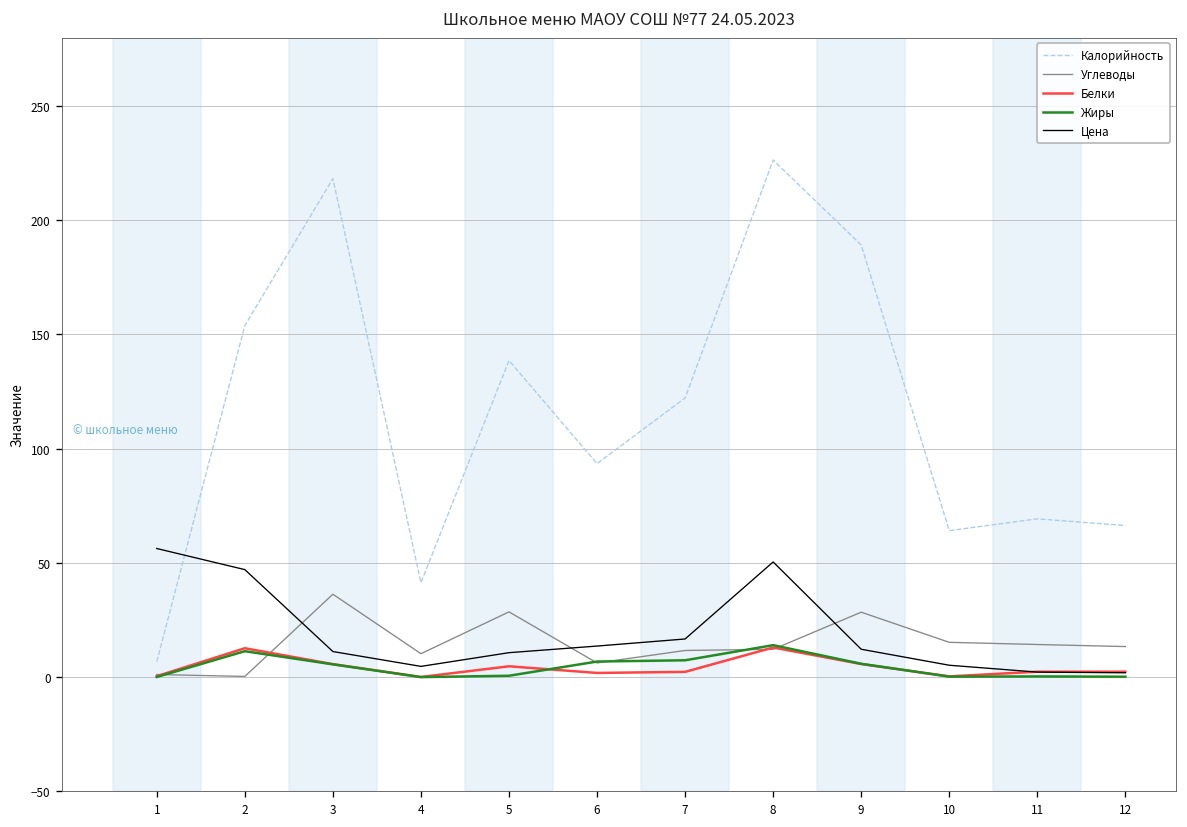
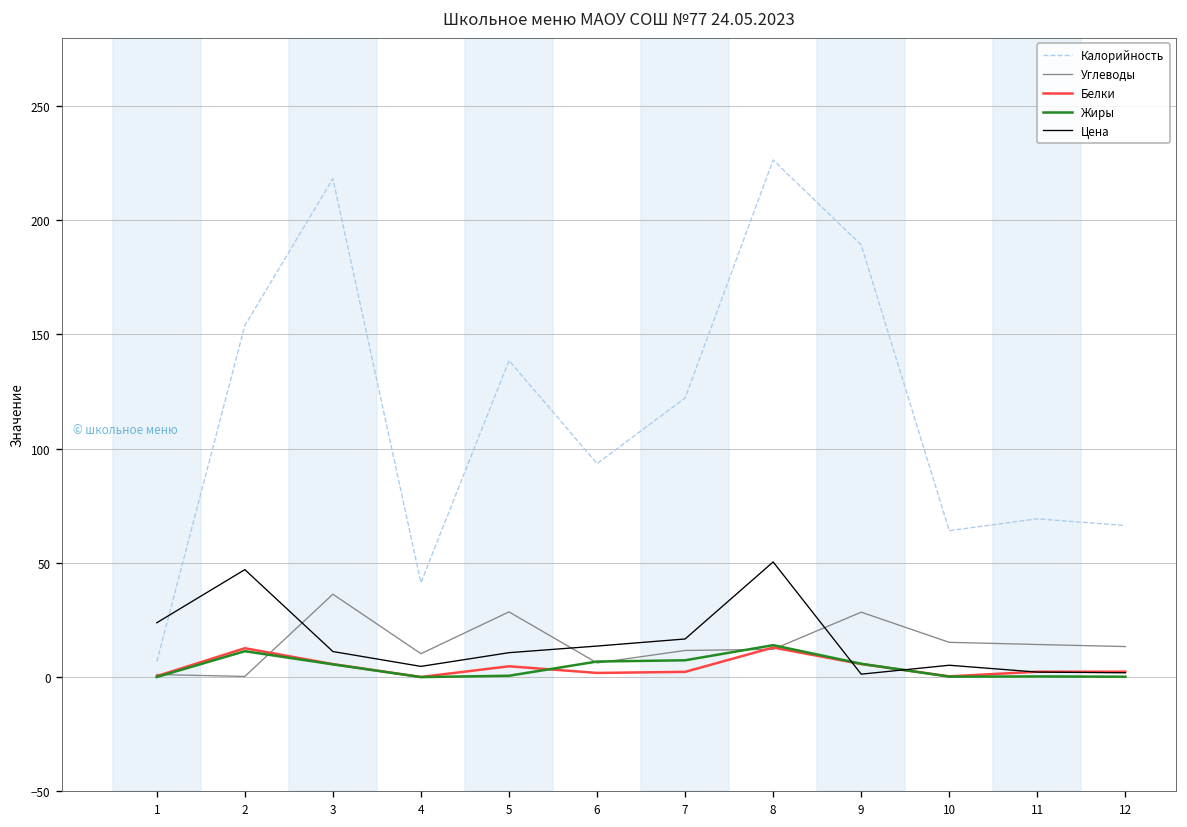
  {
    "Калорийность": {
      "1": 7,
      "2": 154,
      "3": 218,
      "4": 41,
      "5": 139,
      "6": 93,
      "7": 122,
      "8": 226,
      "9": 189,
      "10": 64,
      "11": 69,
      "12": 66
    },
    "Углеводы": {
      "2": 0,
      "3": 36,
      "4": 10,
      "5": 29,
      "7": 12,
      "9": 28,
      "10": 15,
      "11": 14,
      "12": 13
    },
    "Белки": {
      "5": 5,
      "6": 2,
      "7": 2
    },
    "Жиры": {
      "5": 1,
      "7": 7,
      "11": 0,
      "12": 0
    },
    "Цена": {
-     "1": 56,
+     "1": 24,
      "2": 47,
      "3": 11,
      "4": 5,
      "5": 11,
      "6": 14,
      "7": 17,
      "8": 50,
-     "9": 12,
+     "9": 1,
      "10": 5
    }
  }
